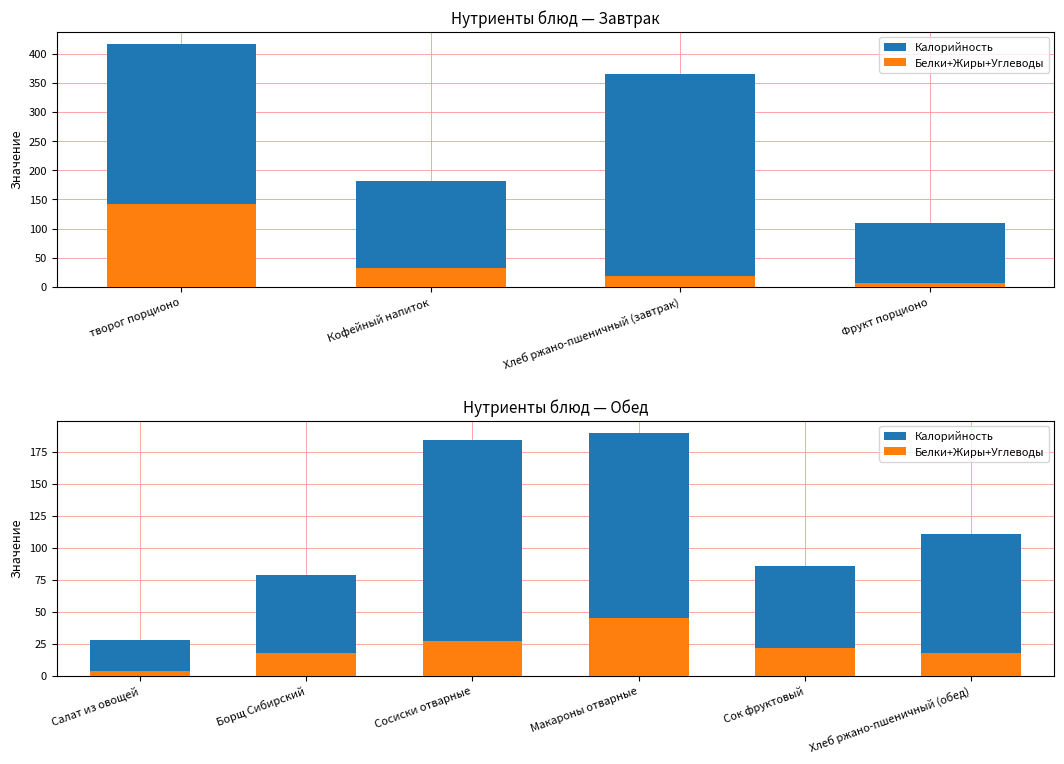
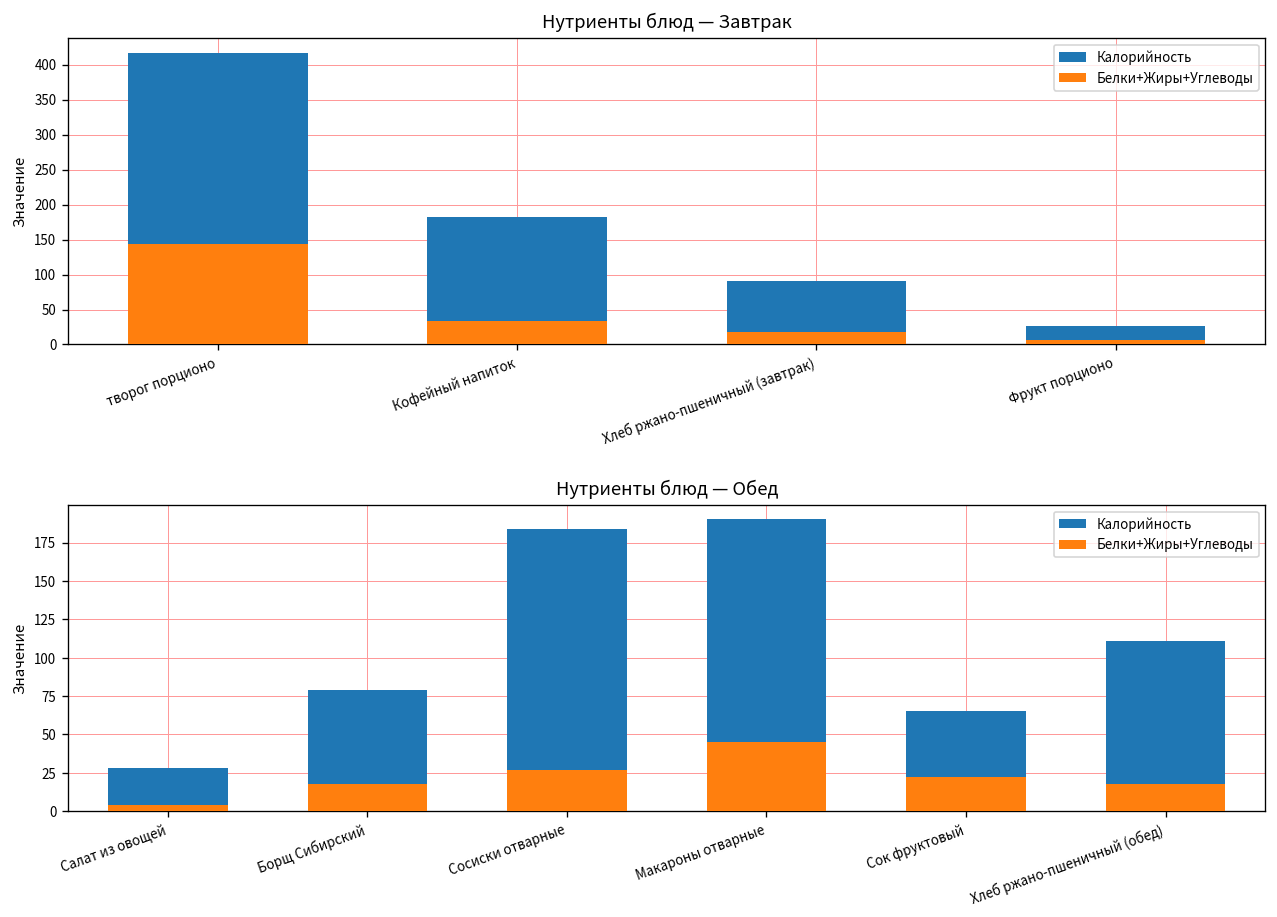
  {
    "Нутриенты блюд — Завтрак": {
      "Калорийность": {
        "творог порционо": 420,
        "Кофейный напиток": 180,
-       "Хлеб ржано-пшеничный (завтрак)": 370,
-       "Фрукт порционо": 110
+       "Хлеб ржано-пшеничный (завтрак)": 90,
+       "Фрукт порционо": 30
      }
    },
    "Нутриенты блюд — Обед": {
      "Калорийность": {
        "Салат из овощей": 28,
        "Борщ Сибирский": 79,
        "Сосиски отварные": 184,
        "Макароны отварные": 190,
-       "Сок фруктовый": 86,
+       "Сок фруктовый": 65,
        "Хлеб ржано-пшеничный (обед)": 111
      }
    }
  }
